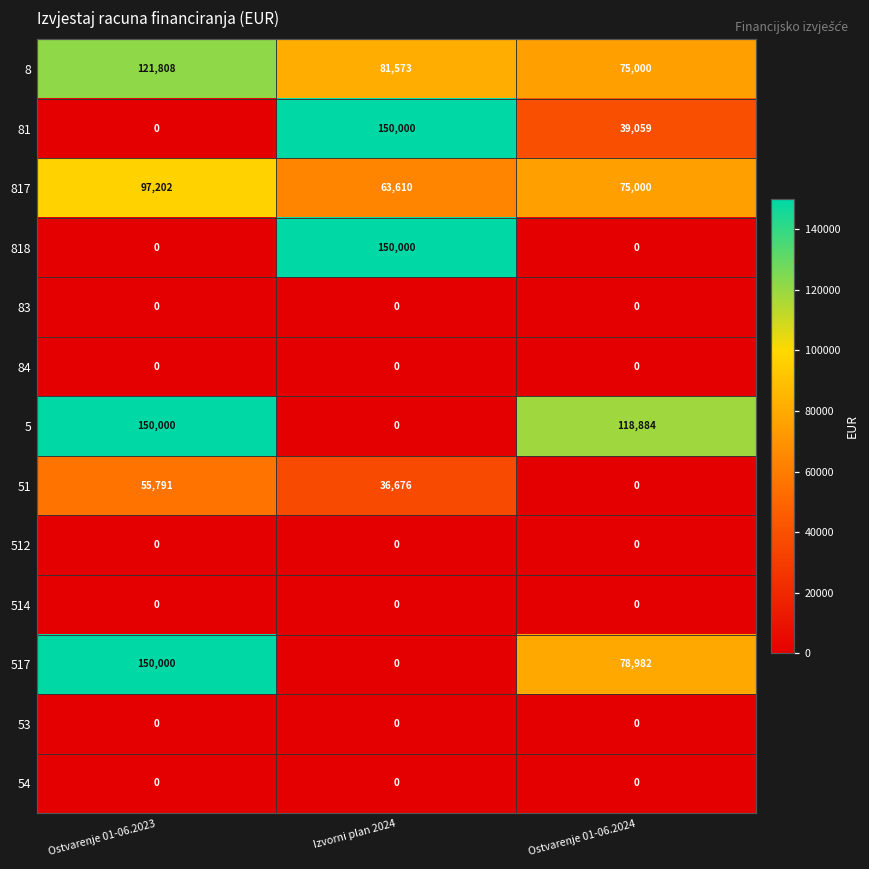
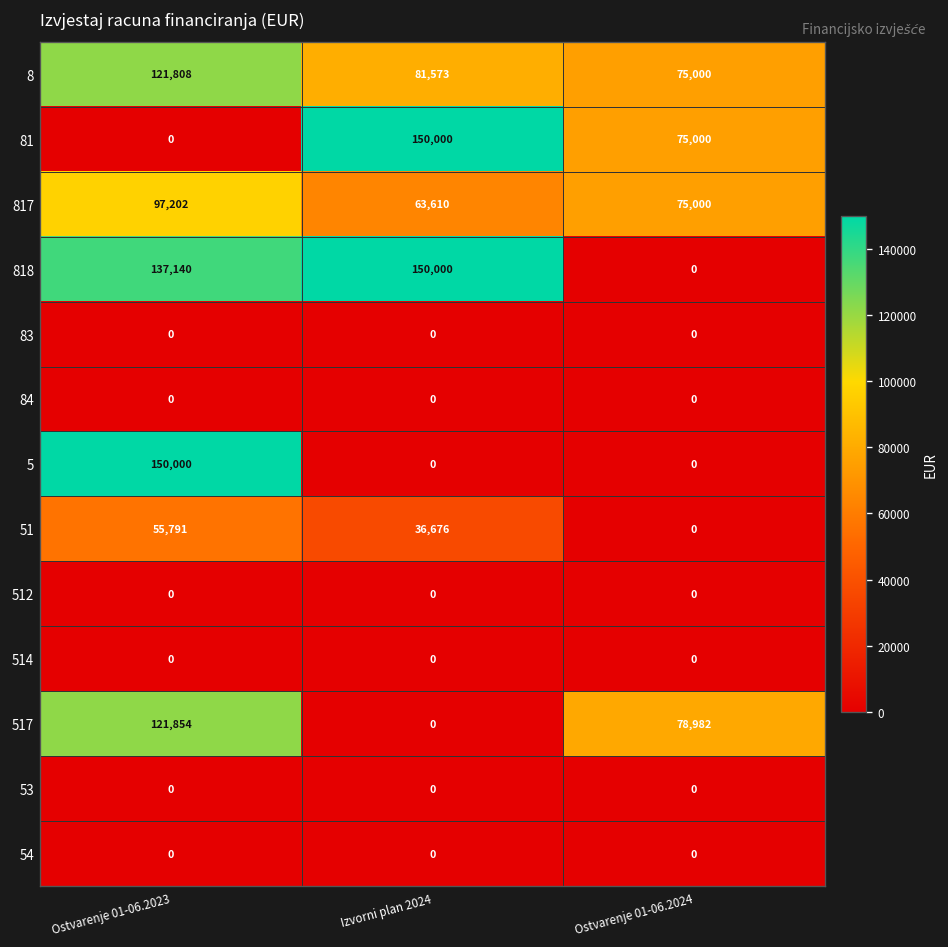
  {
    "8": {
      "Ostvarenje 01-06.2023": "121,808",
      "Izvorni plan 2024": "81,573",
      "Ostvarenje 01-06.2024": "75,000"
    },
    "81": {
      "Ostvarenje 01-06.2023": "0",
      "Izvorni plan 2024": "150,000",
-     "Ostvarenje 01-06.2024": "39,059"
+     "Ostvarenje 01-06.2024": "75,000"
    },
    "817": {
      "Ostvarenje 01-06.2023": "97,202",
      "Izvorni plan 2024": "63,610",
      "Ostvarenje 01-06.2024": "75,000"
    },
    "818": {
-     "Ostvarenje 01-06.2023": "0",
+     "Ostvarenje 01-06.2023": "137,140",
      "Izvorni plan 2024": "150,000",
      "Ostvarenje 01-06.2024": "0"
    },
    "83": {
      "Ostvarenje 01-06.2023": "0",
      "Izvorni plan 2024": "0",
      "Ostvarenje 01-06.2024": "0"
    },
    "84": {
      "Ostvarenje 01-06.2023": "0",
      "Izvorni plan 2024": "0",
      "Ostvarenje 01-06.2024": "0"
    },
    "5": {
      "Ostvarenje 01-06.2023": "150,000",
      "Izvorni plan 2024": "0",
-     "Ostvarenje 01-06.2024": "118,884"
+     "Ostvarenje 01-06.2024": "0"
    },
    "51": {
      "Ostvarenje 01-06.2023": "55,791",
      "Izvorni plan 2024": "36,676",
      "Ostvarenje 01-06.2024": "0"
    },
    "512": {
      "Ostvarenje 01-06.2023": "0",
      "Izvorni plan 2024": "0",
      "Ostvarenje 01-06.2024": "0"
    },
    "514": {
      "Ostvarenje 01-06.2023": "0",
      "Izvorni plan 2024": "0",
      "Ostvarenje 01-06.2024": "0"
    },
    "517": {
-     "Ostvarenje 01-06.2023": "150,000",
+     "Ostvarenje 01-06.2023": "121,854",
      "Izvorni plan 2024": "0",
      "Ostvarenje 01-06.2024": "78,982"
    },
    "53": {
      "Ostvarenje 01-06.2023": "0",
      "Izvorni plan 2024": "0",
      "Ostvarenje 01-06.2024": "0"
    },
    "54": {
      "Ostvarenje 01-06.2023": "0",
      "Izvorni plan 2024": "0",
      "Ostvarenje 01-06.2024": "0"
    }
  }
